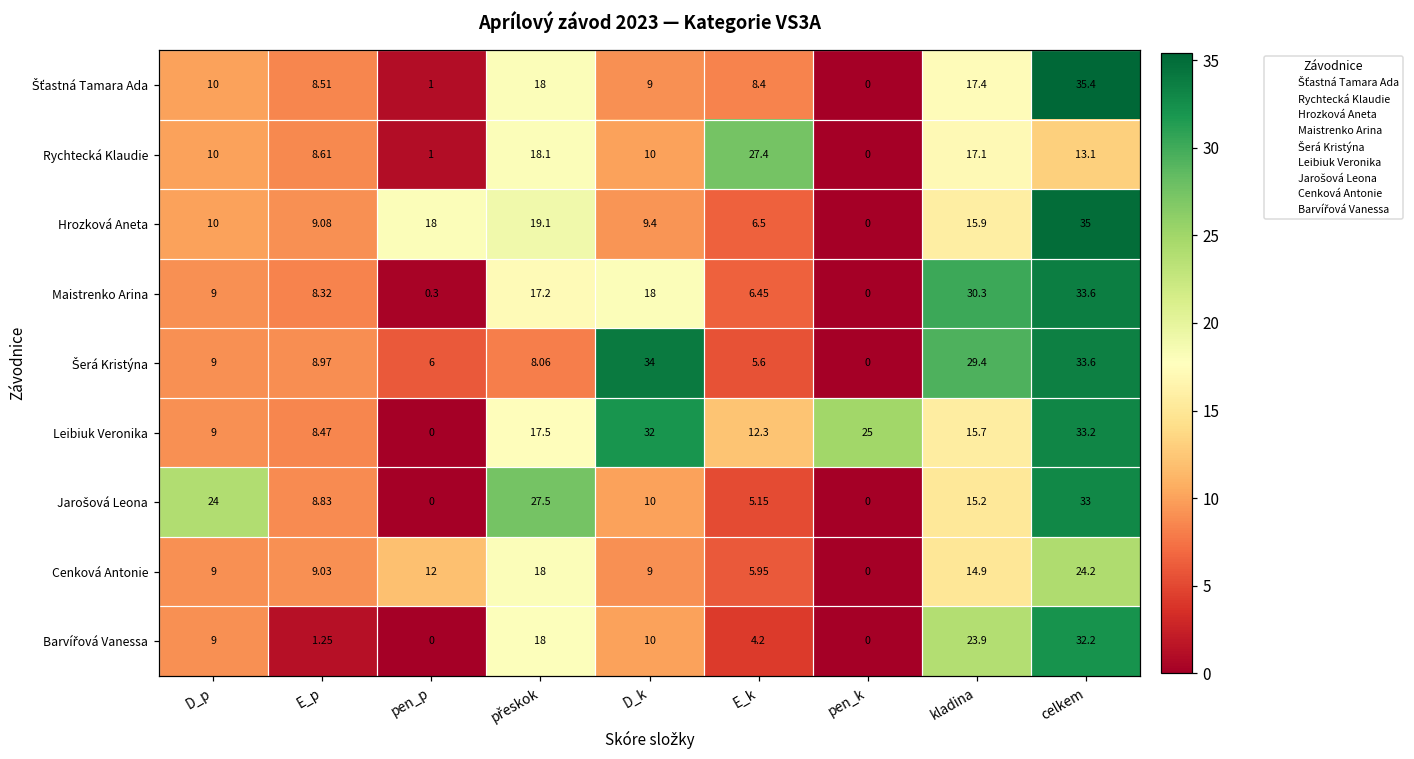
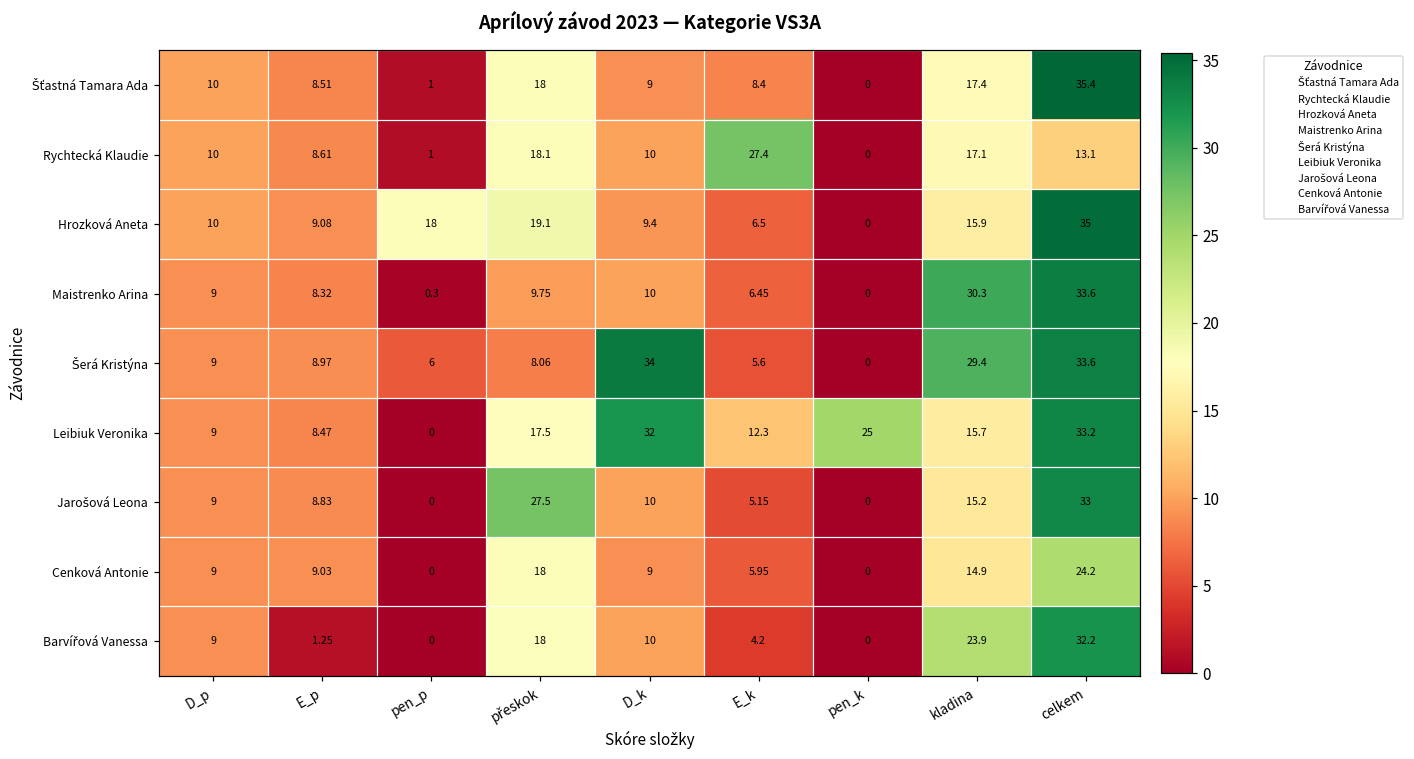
  {
    "Šťastná Tamara Ada": {
      "D_p": 10,
      "E_p": 8.51,
      "pen_p": 1,
      "přeskok": 18,
      "D_k": 9,
      "E_k": 8.4,
      "pen_k": 0,
      "kladina": 17.4,
      "celkem": 35.4
    },
    "Rychtecká Klaudie": {
      "D_p": 10,
      "E_p": 8.61,
      "pen_p": 1,
      "přeskok": 18.1,
      "D_k": 10,
      "E_k": 27.4,
      "pen_k": 0,
      "kladina": 17.1,
      "celkem": 13.1
    },
    "Hrozková Aneta": {
      "D_p": 10,
      "E_p": 9.08,
      "pen_p": 18,
      "přeskok": 19.1,
      "D_k": 9.4,
      "E_k": 6.5,
      "pen_k": 0,
      "kladina": 15.9,
      "celkem": 35
    },
    "Maistrenko Arina": {
      "D_p": 9,
      "E_p": 8.32,
      "pen_p": 0.3,
-     "přeskok": 17.2,
-     "D_k": 18,
+     "přeskok": 9.75,
+     "D_k": 10,
      "E_k": 6.45,
      "pen_k": 0,
      "kladina": 30.3,
      "celkem": 33.6
    },
    "Šerá Kristýna": {
      "D_p": 9,
      "E_p": 8.97,
      "pen_p": 6,
      "přeskok": 8.06,
      "D_k": 34,
      "E_k": 5.6,
      "pen_k": 0,
      "kladina": 29.4,
      "celkem": 33.6
    },
    "Leibiuk Veronika": {
      "D_p": 9,
      "E_p": 8.47,
      "pen_p": 0,
      "přeskok": 17.5,
      "D_k": 32,
      "E_k": 12.3,
      "pen_k": 25,
      "kladina": 15.7,
      "celkem": 33.2
    },
    "Jarošová Leona": {
-     "D_p": 24,
+     "D_p": 9,
      "E_p": 8.83,
      "pen_p": 0,
      "přeskok": 27.5,
      "D_k": 10,
      "E_k": 5.15,
      "pen_k": 0,
      "kladina": 15.2,
      "celkem": 33
    },
    "Cenková Antonie": {
      "D_p": 9,
      "E_p": 9.03,
-     "pen_p": 12,
+     "pen_p": 0,
      "přeskok": 18,
      "D_k": 9,
      "E_k": 5.95,
      "pen_k": 0,
      "kladina": 14.9,
      "celkem": 24.2
    },
    "Barvířová Vanessa": {
      "D_p": 9,
      "E_p": 1.25,
      "pen_p": 0,
      "přeskok": 18,
      "D_k": 10,
      "E_k": 4.2,
      "pen_k": 0,
      "kladina": 23.9,
      "celkem": 32.2
    }
  }
